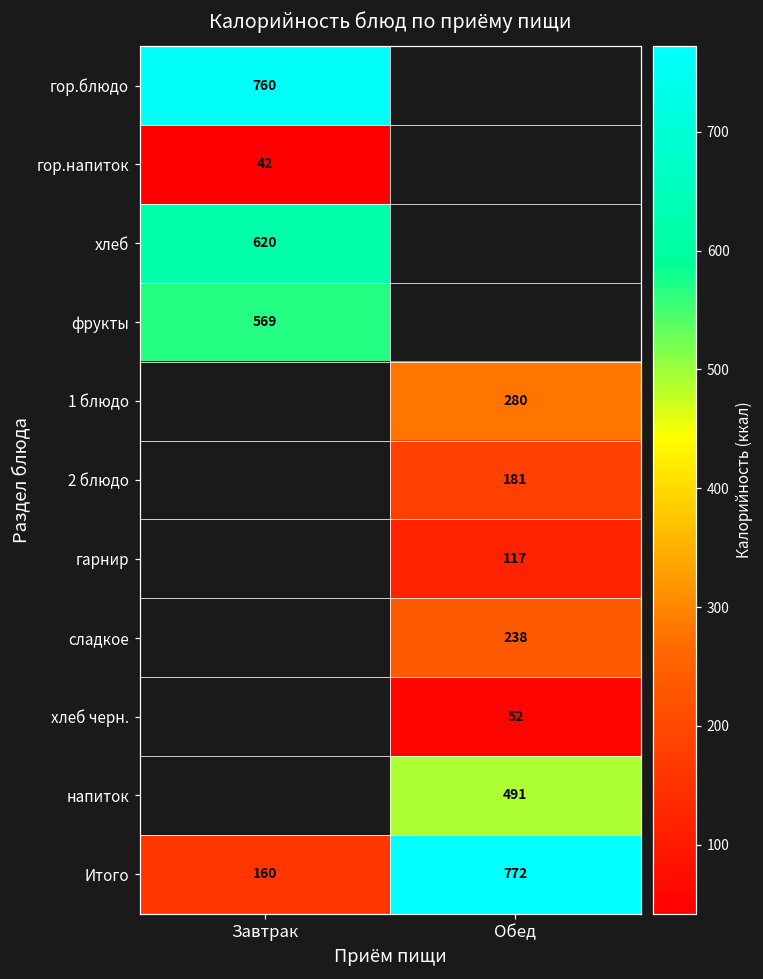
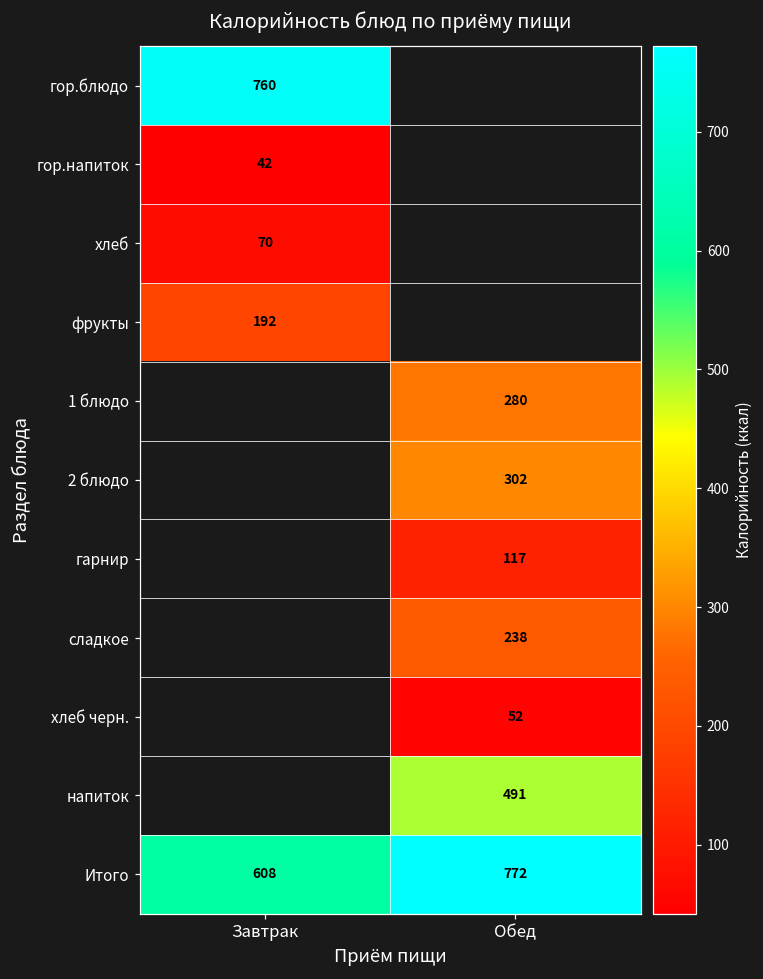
  {
    "гор.блюдо": {
      "Завтрак": 760
    },
    "гор.напиток": {
      "Завтрак": 42
    },
    "хлеб": {
-     "Завтрак": 620
+     "Завтрак": 70
    },
    "фрукты": {
-     "Завтрак": 569
+     "Завтрак": 192
    },
    "1 блюдо": {
      "Обед": 280
    },
    "2 блюдо": {
-     "Обед": 181
+     "Обед": 302
    },
    "гарнир": {
      "Обед": 117
    },
    "сладкое": {
      "Обед": 238
    },
    "хлеб черн.": {
      "Обед": 52
    },
    "напиток": {
      "Обед": 491
    },
    "Итого": {
-     "Завтрак": 160,
+     "Завтрак": 608,
      "Обед": 772
    }
  }
